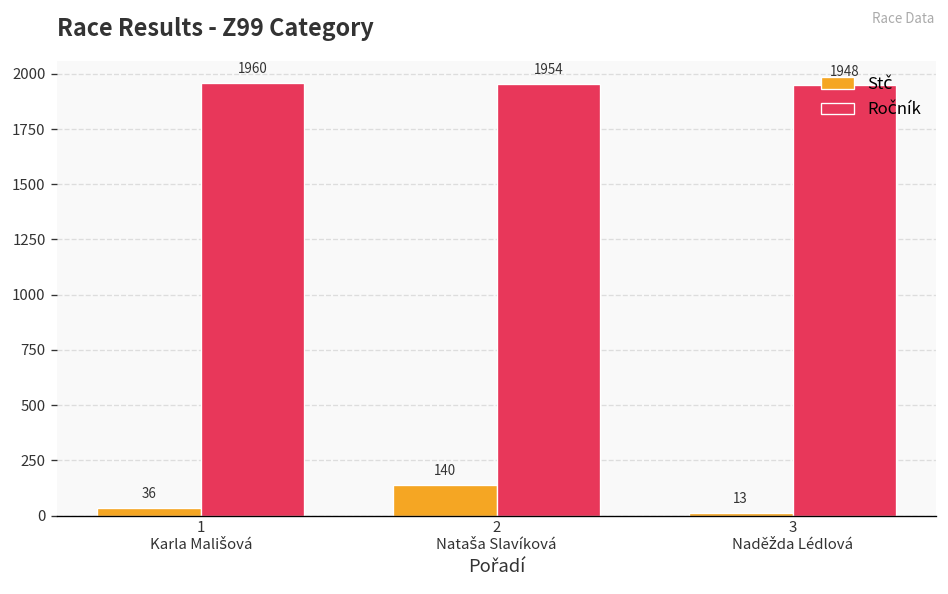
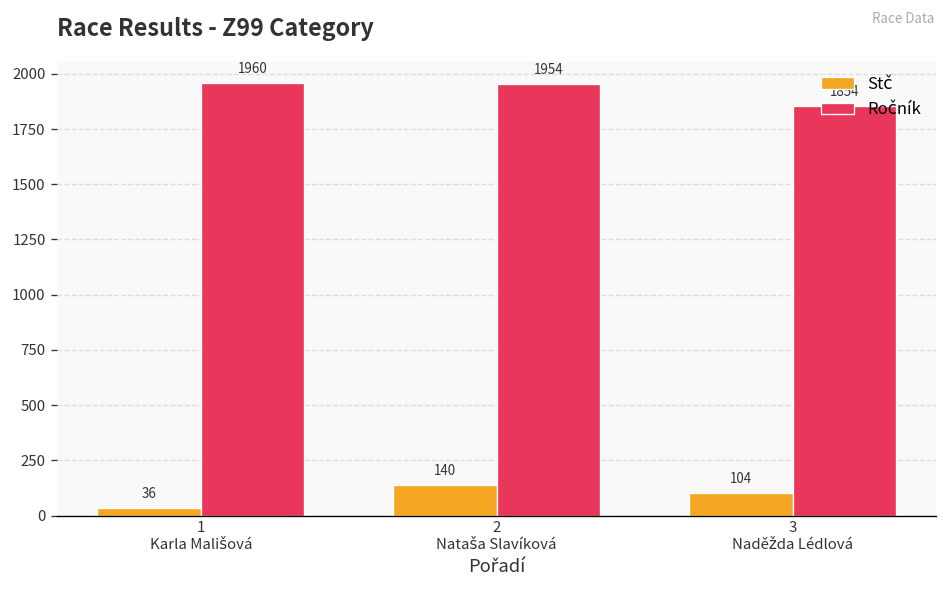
  {
    "Stč": {
      "1 Karla Mališová": 36,
      "2 Nataša Slavíková": 140,
-     "3 Naděžda Lédlová": 13
+     "3 Naděžda Lédlová": 104
    },
    "Ročník": {
      "1 Karla Mališová": 1960,
      "2 Nataša Slavíková": 1954,
-     "3 Naděžda Lédlová": 1948
+     "3 Naděžda Lédlová": 1854
    }
  }
